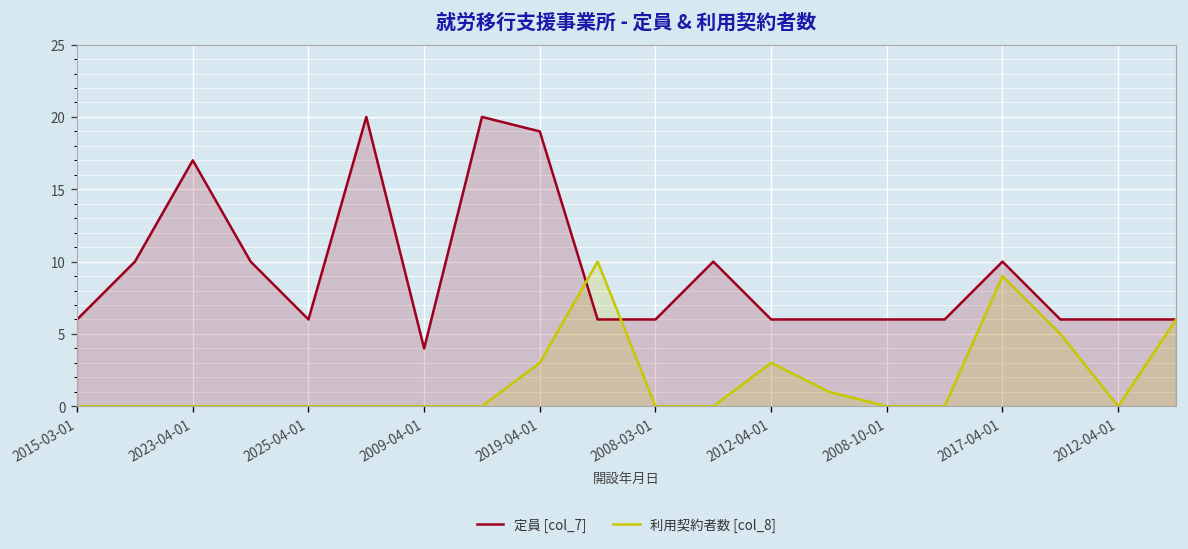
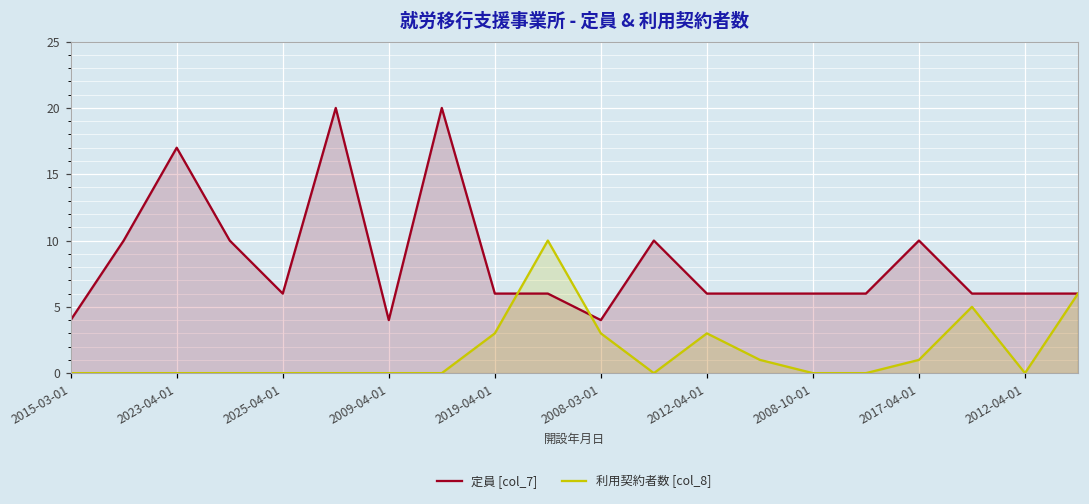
  {
    "定員 [col_7]": {
-     "2015-03-01": 6,
+     "2015-03-01": 4,
      "2023-04-01": 17,
      "2009-04-01": 4,
-     "2019-04-01": 19,
-     "2008-03-01": 6,
+     "2019-04-01": 6,
+     "2008-03-01": 4,
      "2008-10-01": 6,
      "2017-04-01": 10
    },
    "利用契約者数 [col_8]": {
      "2015-03-01": 0,
      "2023-04-01": 0,
      "2009-04-01": 0,
      "2019-04-01": 3,
-     "2008-03-01": 0,
+     "2008-03-01": 3,
      "2008-10-01": 0,
-     "2017-04-01": 9
+     "2017-04-01": 1
    }
  }
